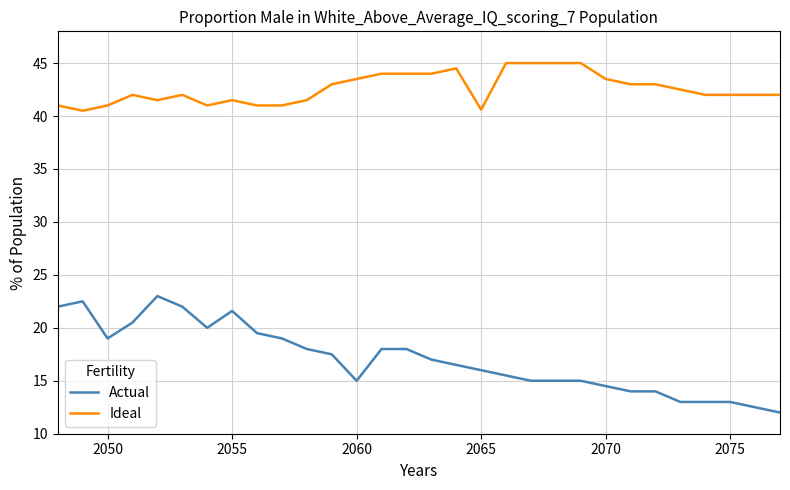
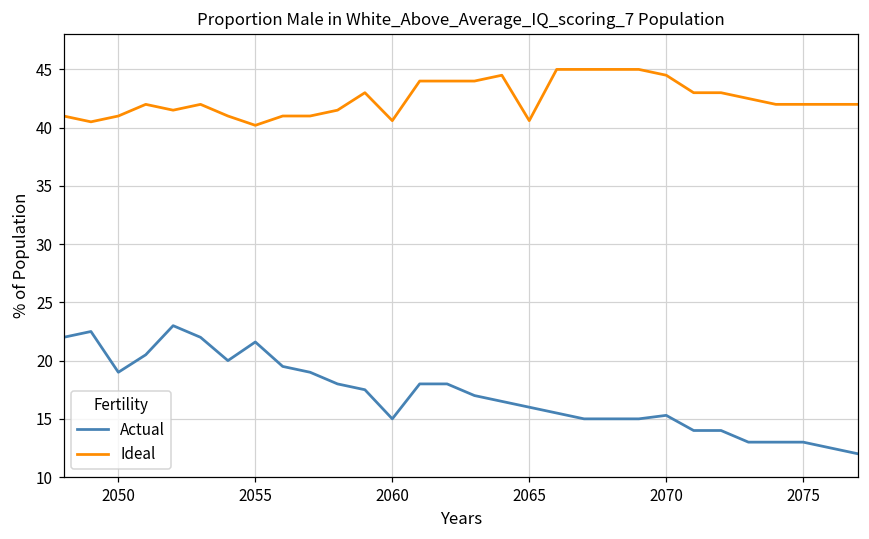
  {
    "Actual": {
      "2050": 19.0,
      "2055": 21.6,
      "2060": 15.0,
      "2065": 16.0,
-     "2070": 14.5,
+     "2070": 15.3,
      "2075": 13.0
    },
    "Ideal": {
      "2050": 41.0,
-     "2055": 41.5,
-     "2060": 43.5,
+     "2055": 40.2,
+     "2060": 40.6,
      "2065": 40.6,
-     "2070": 43.5,
+     "2070": 44.5,
      "2075": 42.0
    }
  }
